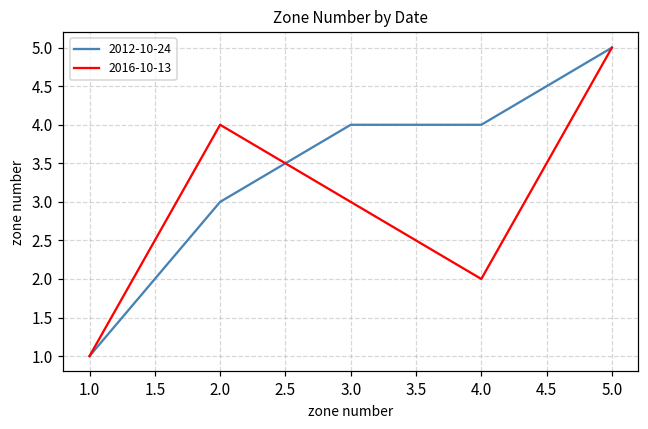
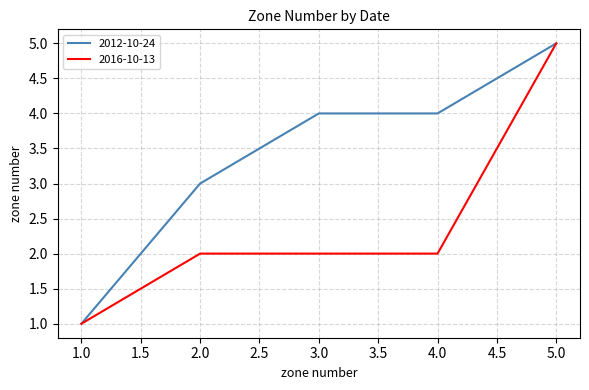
  {
    "2012-10-24": {
      "2.0": 3,
      "3.0": 4,
      "4.0": 4
    },
    "2016-10-13": {
-     "2.0": 4,
-     "3.0": 3,
+     "2.0": 2,
+     "3.0": 2,
      "4.0": 2
    }
  }
